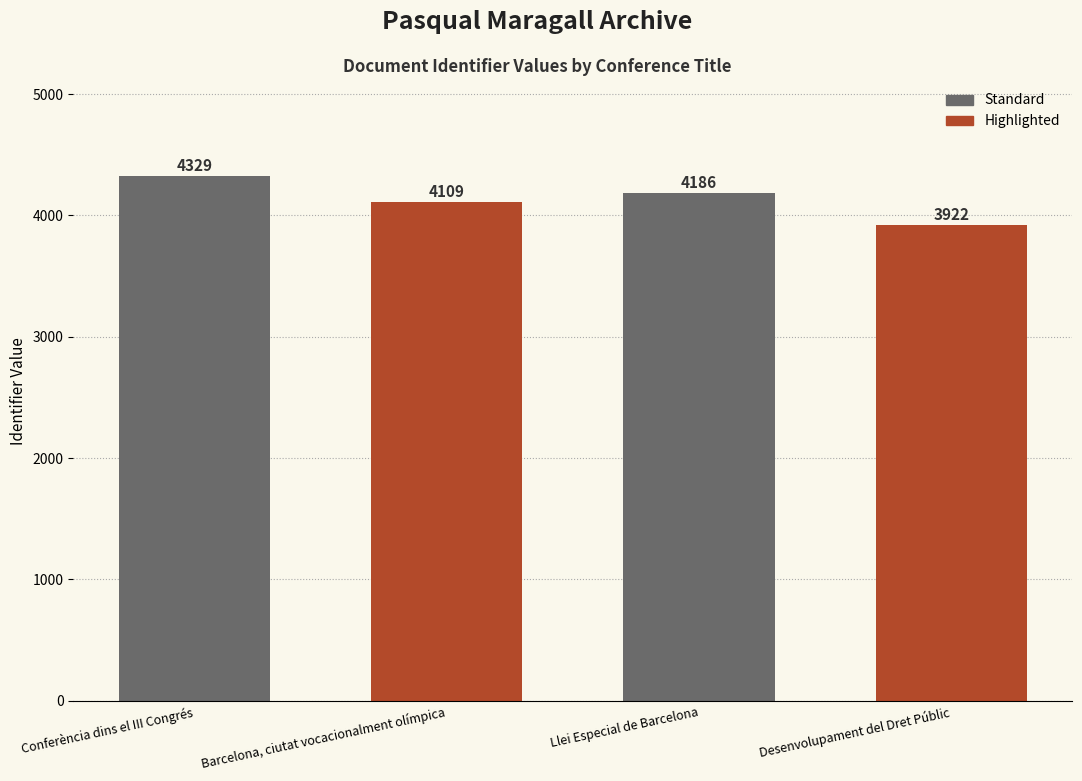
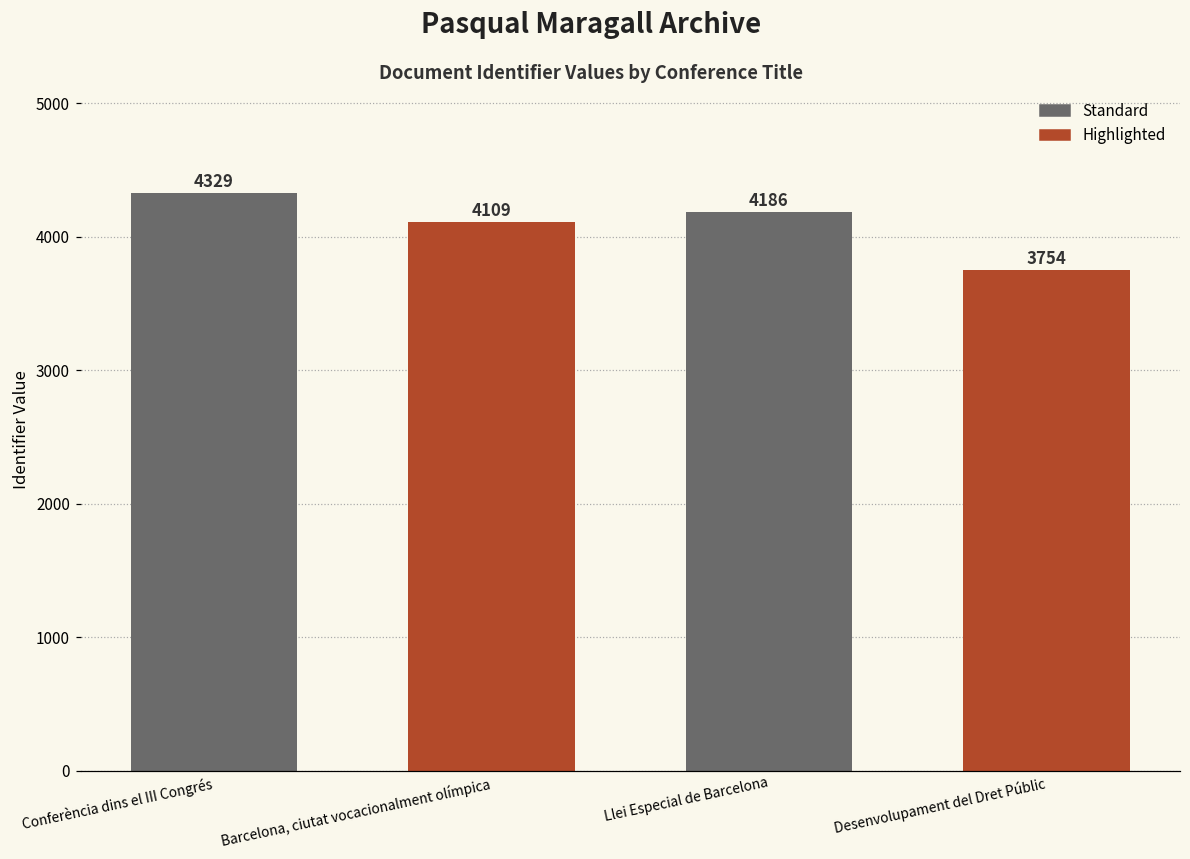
  {
    "Standard": {
      "Conferència dins el III Congrés": 4329,
      "Llei Especial de Barcelona": 4186
    },
    "Highlighted": {
      "Barcelona, ciutat vocacionalment olímpica": 4109,
-     "Desenvolupament del Dret Públic": 3922
+     "Desenvolupament del Dret Públic": 3754
    }
  }
